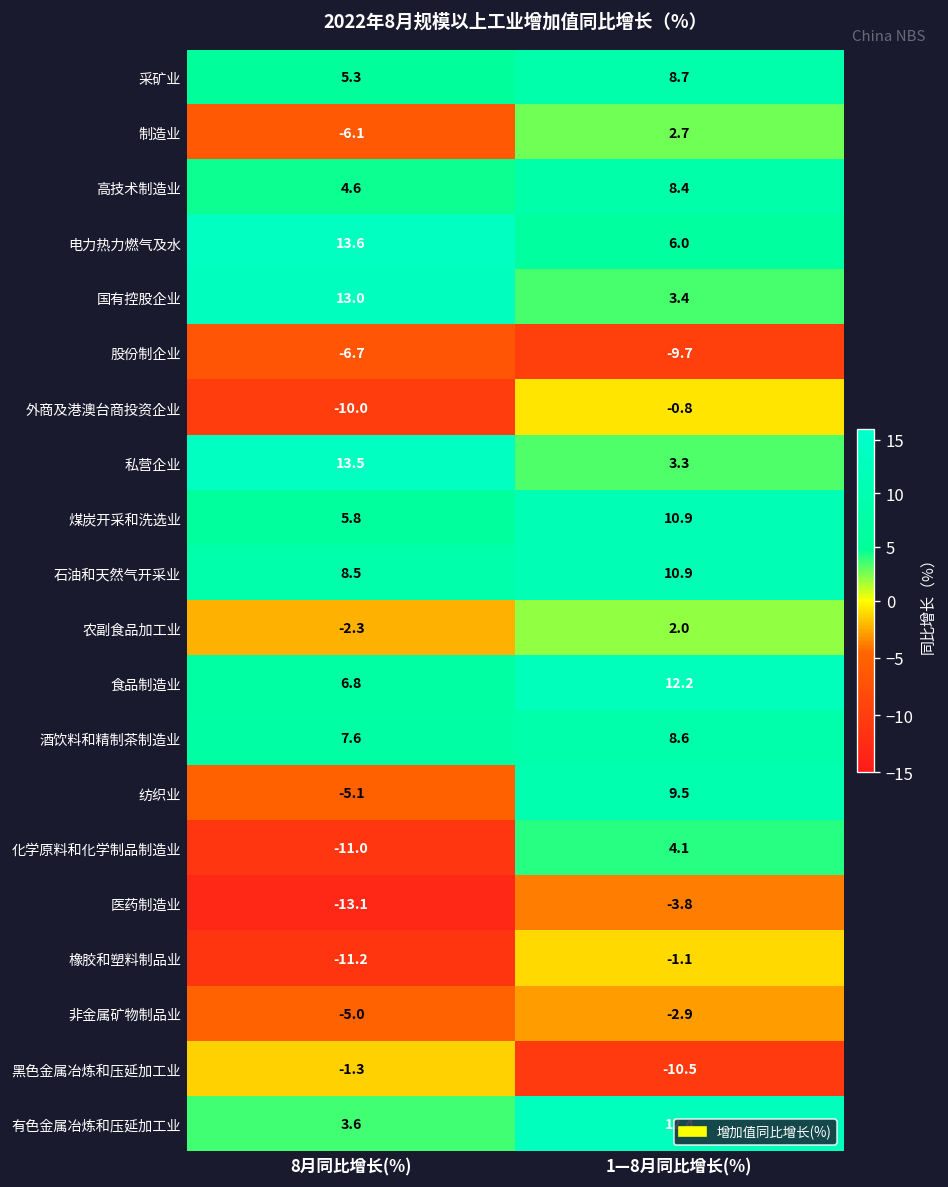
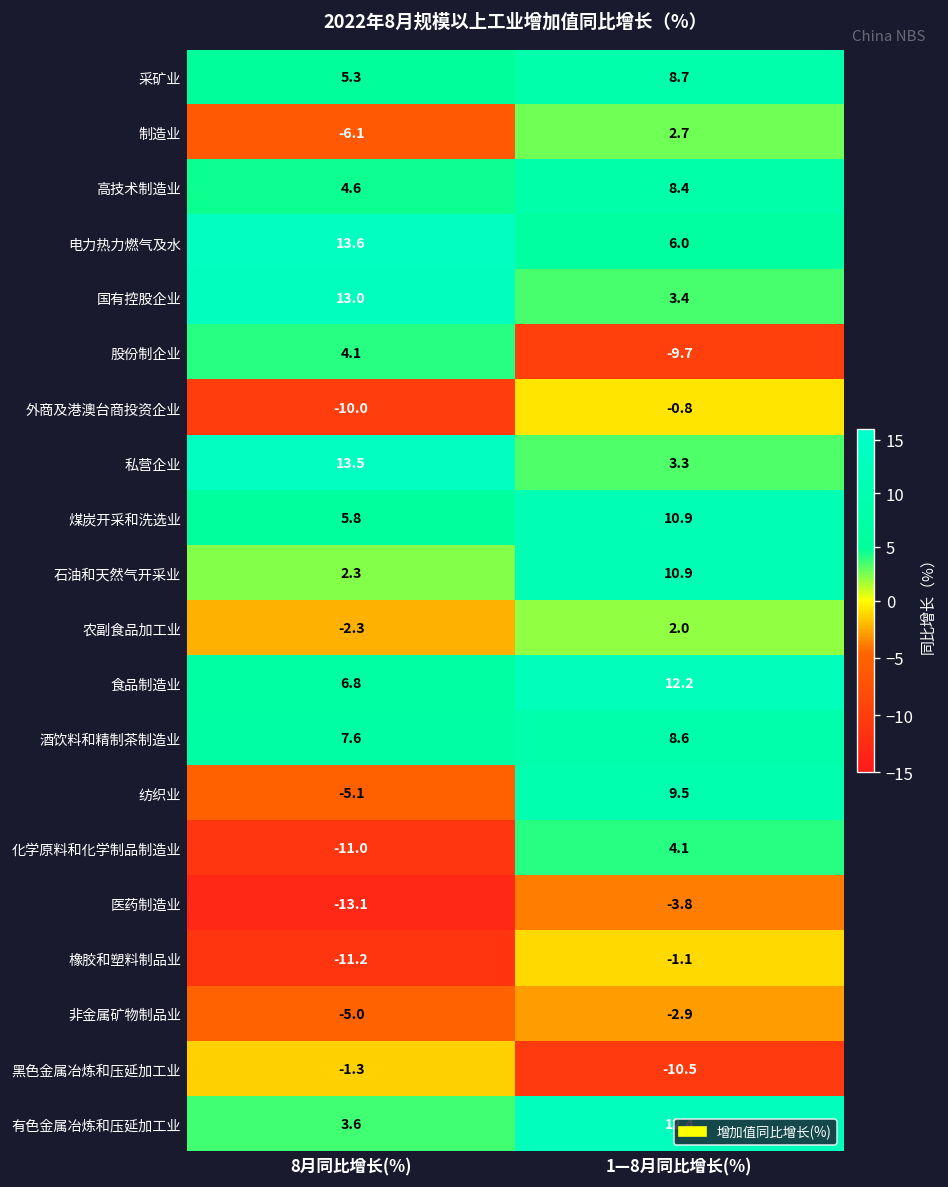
  {
    "采矿业": {
      "8月同比增长(%)": 5.3,
      "1—8月同比增长(%)": 8.7
    },
    "制造业": {
      "8月同比增长(%)": -6.1,
      "1—8月同比增长(%)": 2.7
    },
    "高技术制造业": {
      "8月同比增长(%)": 4.6,
      "1—8月同比增长(%)": 8.4
    },
    "电力热力燃气及水": {
      "8月同比增长(%)": 13.6,
      "1—8月同比增长(%)": 6.0
    },
    "国有控股企业": {
      "8月同比增长(%)": 13.0,
      "1—8月同比增长(%)": 3.4
    },
    "股份制企业": {
-     "8月同比增长(%)": -6.7,
+     "8月同比增长(%)": 4.1,
      "1—8月同比增长(%)": -9.7
    },
    "外商及港澳台商投资企业": {
      "8月同比增长(%)": -10.0,
      "1—8月同比增长(%)": -0.8
    },
    "私营企业": {
      "8月同比增长(%)": 13.5,
      "1—8月同比增长(%)": 3.3
    },
    "煤炭开采和洗选业": {
      "8月同比增长(%)": 5.8,
      "1—8月同比增长(%)": 10.9
    },
    "石油和天然气开采业": {
-     "8月同比增长(%)": 8.5,
+     "8月同比增长(%)": 2.3,
      "1—8月同比增长(%)": 10.9
    },
    "农副食品加工业": {
      "8月同比增长(%)": -2.3,
      "1—8月同比增长(%)": 2.0
    },
    "食品制造业": {
      "8月同比增长(%)": 6.8,
      "1—8月同比增长(%)": 12.2
    },
    "酒饮料和精制茶制造业": {
      "8月同比增长(%)": 7.6,
      "1—8月同比增长(%)": 8.6
    },
    "纺织业": {
      "8月同比增长(%)": -5.1,
      "1—8月同比增长(%)": 9.5
    },
    "化学原料和化学制品制造业": {
      "8月同比增长(%)": -11.0,
      "1—8月同比增长(%)": 4.1
    },
    "医药制造业": {
      "8月同比增长(%)": -13.1,
      "1—8月同比增长(%)": -3.8
    },
    "橡胶和塑料制品业": {
      "8月同比增长(%)": -11.2,
      "1—8月同比增长(%)": -1.1
    },
    "非金属矿物制品业": {
      "8月同比增长(%)": -5.0,
      "1—8月同比增长(%)": -2.9
    },
    "黑色金属冶炼和压延加工业": {
      "8月同比增长(%)": -1.3,
      "1—8月同比增长(%)": -10.5
    },
    "有色金属冶炼和压延加工业": {
      "8月同比增长(%)": 3.6
    }
  }
